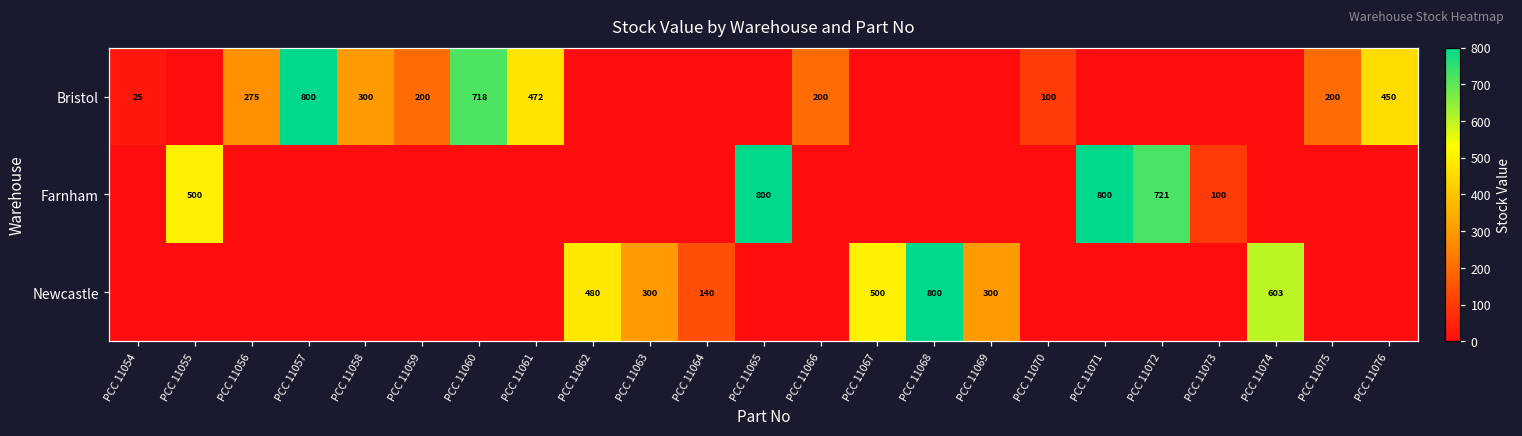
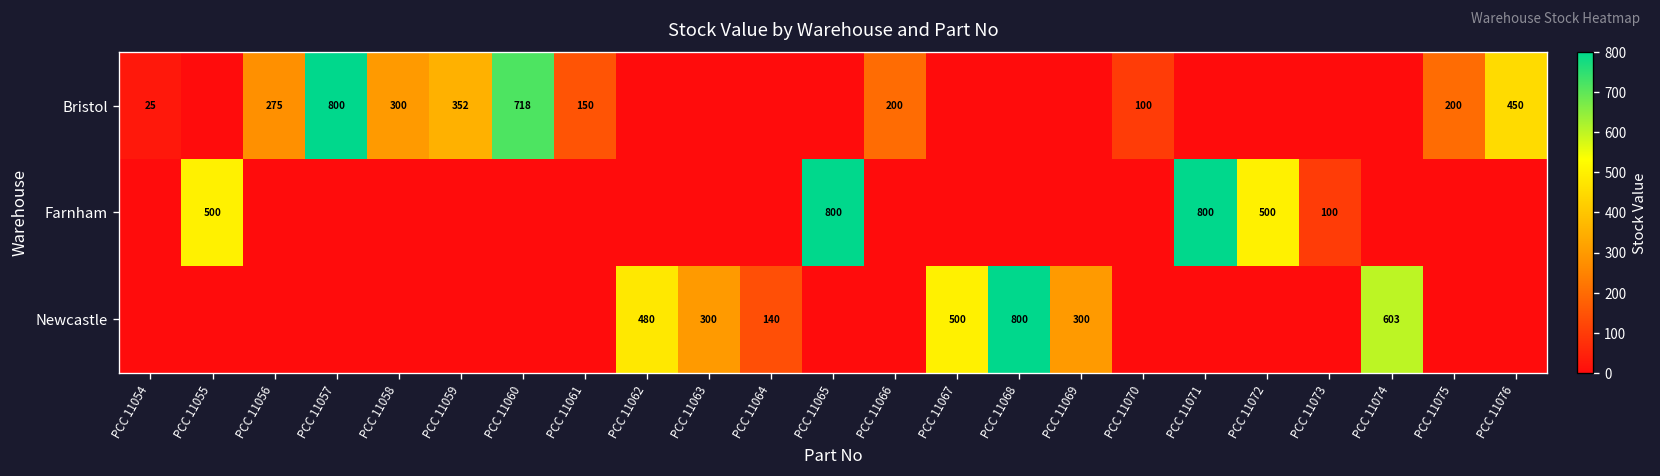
  {
    "Bristol": {
      "PCC 11054": 25,
      "PCC 11056": 275,
      "PCC 11057": 800,
      "PCC 11058": 300,
-     "PCC 11059": 200,
+     "PCC 11059": 352,
      "PCC 11060": 718,
-     "PCC 11061": 472,
+     "PCC 11061": 150,
      "PCC 11066": 200,
      "PCC 11070": 100,
      "PCC 11075": 200,
      "PCC 11076": 450
    },
    "Farnham": {
      "PCC 11055": 500,
      "PCC 11065": 800,
      "PCC 11071": 800,
-     "PCC 11072": 721,
+     "PCC 11072": 500,
      "PCC 11073": 100
    },
    "Newcastle": {
      "PCC 11062": 480,
      "PCC 11063": 300,
      "PCC 11064": 140,
      "PCC 11067": 500,
      "PCC 11068": 800,
      "PCC 11069": 300,
      "PCC 11074": 603
    }
  }
